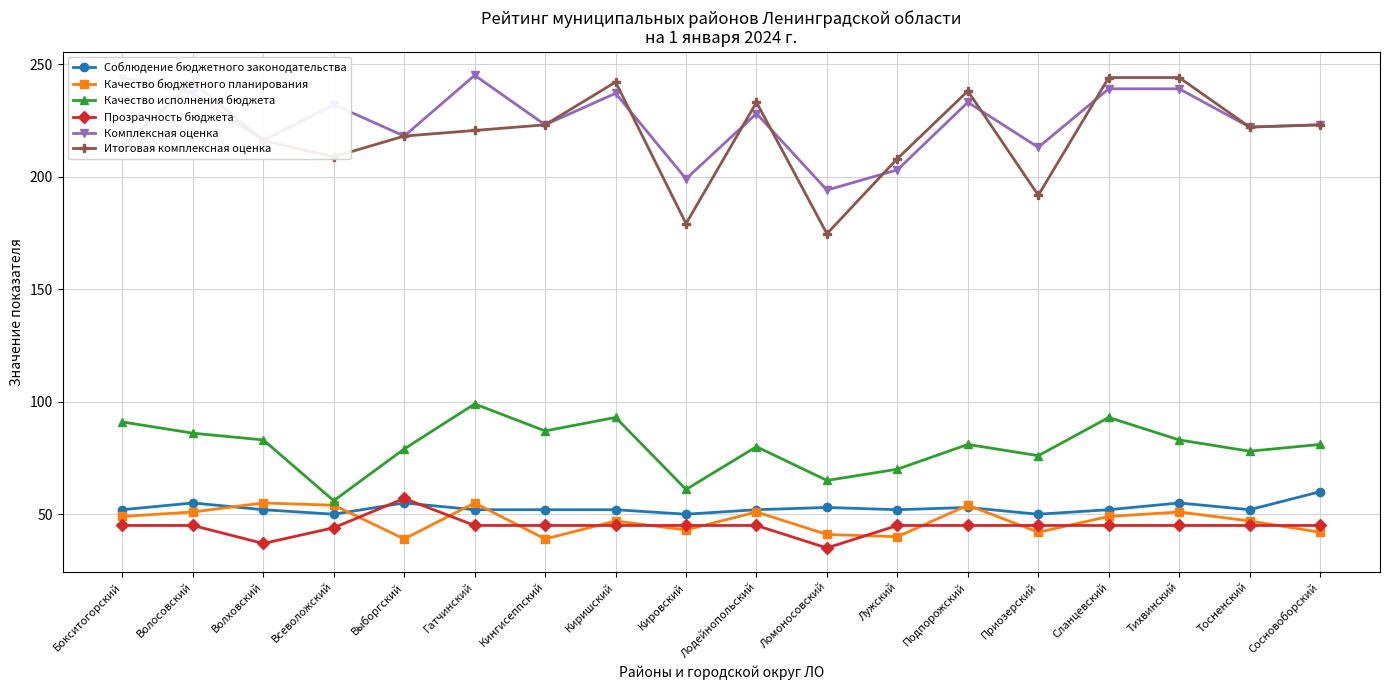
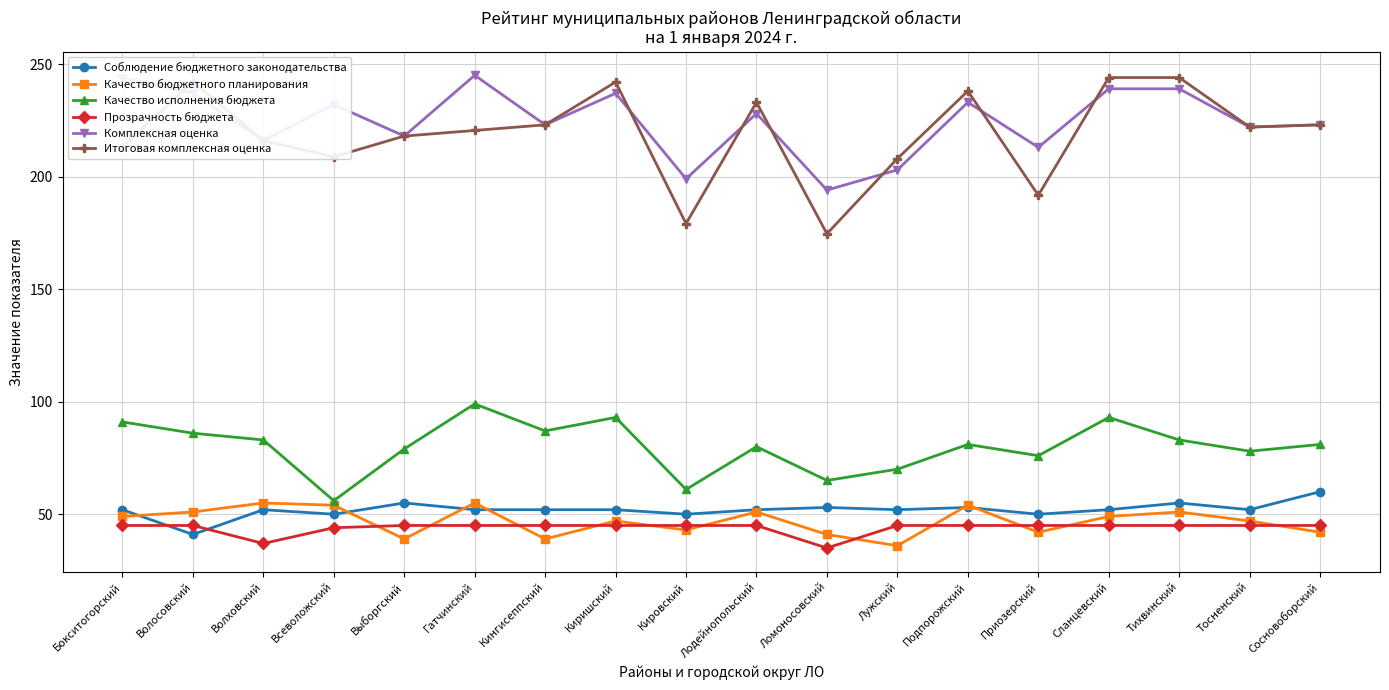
  {
    "Соблюдение бюджетного законодательства": {
      "Бокситогорский": 52,
-     "Волосовский": 55,
+     "Волосовский": 41,
      "Волховский": 52,
      "Всеволожский": 50,
      "Выборгский": 55,
      "Гатчинский": 52,
      "Кингисеппский": 52,
      "Киришский": 52,
      "Кировский": 50,
      "Ломоносовский": 53,
      "Лужский": 52,
      "Приозерский": 50,
      "Сланцевский": 52,
      "Тихвинский": 55,
      "Тосненский": 52,
      "Сосновоборский": 60
    },
    "Качество бюджетного планирования": {
      "Бокситогорский": 49,
      "Волосовский": 51,
      "Волховский": 55,
      "Всеволожский": 54,
      "Выборгский": 39,
      "Гатчинский": 55,
      "Кингисеппский": 39,
      "Киришский": 47,
      "Кировский": 43,
      "Ломоносовский": 41,
-     "Лужский": 40,
+     "Лужский": 36,
      "Приозерский": 42,
      "Сланцевский": 49,
      "Тихвинский": 51,
      "Тосненский": 47,
      "Сосновоборский": 42
    },
    "Качество исполнения бюджета": {
      "Бокситогорский": 91,
      "Волосовский": 86,
      "Волховский": 83,
      "Всеволожский": 56,
      "Выборгский": 79,
      "Гатчинский": 99,
      "Кингисеппский": 87,
      "Киришский": 93,
      "Кировский": 61,
      "Лодейнопольский": 80,
      "Ломоносовский": 65,
      "Лужский": 70,
      "Подпорожский": 81,
      "Приозерский": 76,
      "Сланцевский": 93,
      "Тихвинский": 83,
      "Тосненский": 78,
      "Сосновоборский": 81
    },
    "Прозрачность бюджета": {
      "Бокситогорский": 45,
      "Волосовский": 45,
      "Волховский": 37,
      "Всеволожский": 44,
-     "Выборгский": 57,
+     "Выборгский": 45,
      "Гатчинский": 45,
      "Кингисеппский": 45,
      "Киришский": 45,
      "Кировский": 45,
      "Лодейнопольский": 45,
      "Ломоносовский": 35,
      "Лужский": 45,
      "Подпорожский": 45,
      "Приозерский": 45,
      "Сланцевский": 45,
      "Тихвинский": 45,
      "Тосненский": 45,
      "Сосновоборский": 45
    },
    "Комплексная оценка": {
      "Гатчинский": 245,
      "Киришский": 237,
      "Кировский": 199,
      "Лодейнопольский": 228,
      "Ломоносовский": 194,
      "Лужский": 203,
      "Подпорожский": 233,
      "Приозерский": 213,
      "Сланцевский": 239,
      "Тихвинский": 239
    },
    "Итоговая комплексная оценка": {
      "Гатчинский": 221,
      "Киришский": 242,
      "Кировский": 179,
      "Лодейнопольский": 233,
      "Ломоносовский": 175,
      "Лужский": 208,
      "Подпорожский": 238,
      "Приозерский": 192,
      "Сланцевский": 244,
      "Тихвинский": 244
    }
  }
